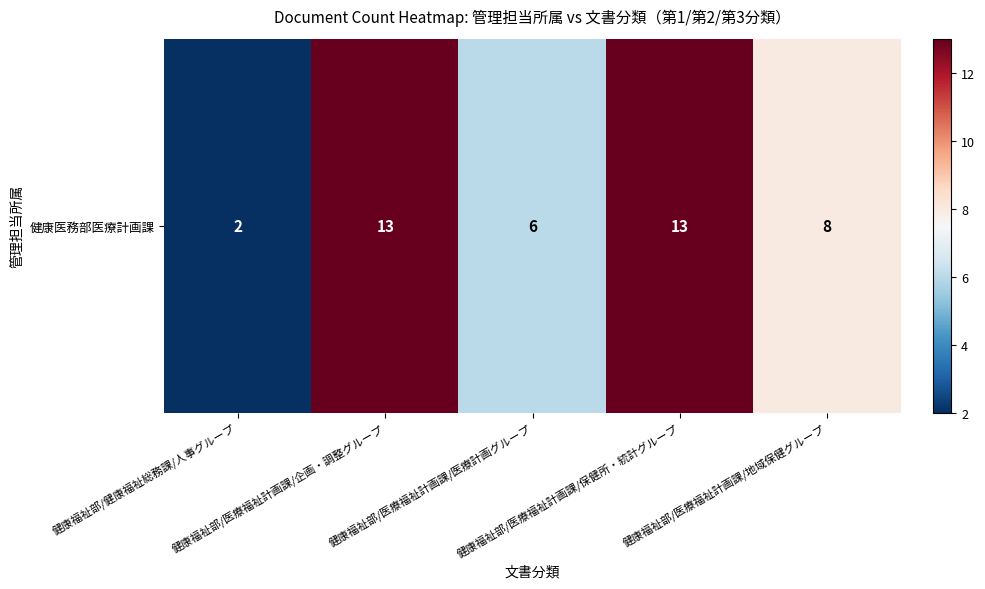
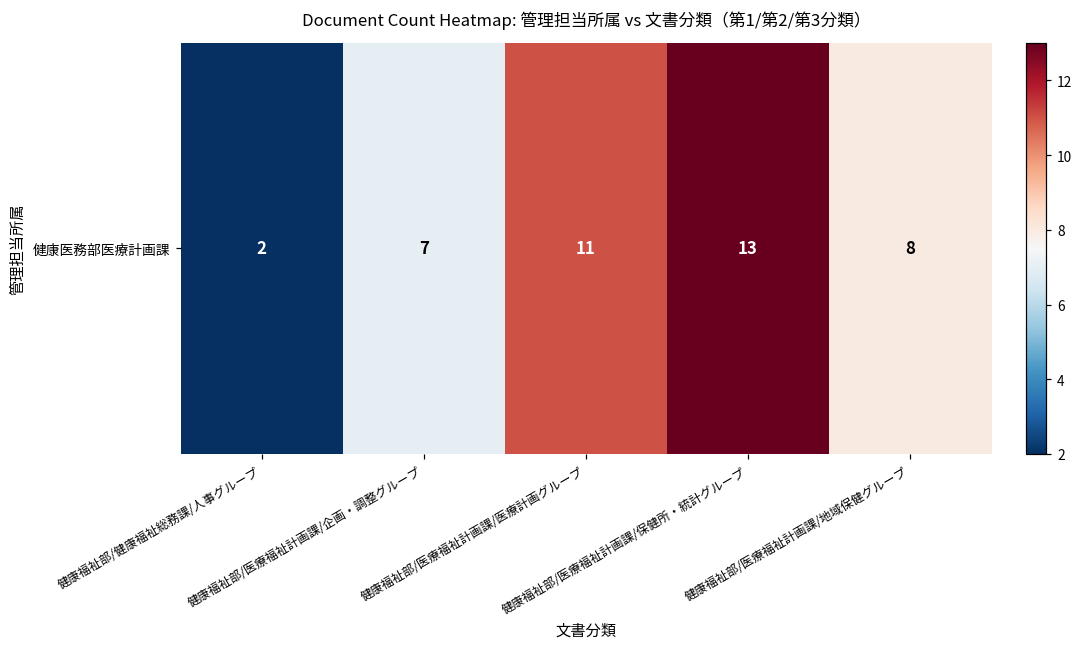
  {
    "健康医務部医療計画課": {
      "健康福祉部/健康福祉総務課/人事グループ": 2,
-     "健康福祉部/医療福祉計画課/企画・調整グループ": 13,
-     "健康福祉部/医療福祉計画課/医療計画グループ": 6,
+     "健康福祉部/医療福祉計画課/企画・調整グループ": 7,
+     "健康福祉部/医療福祉計画課/医療計画グループ": 11,
      "健康福祉部/医療福祉計画課/保健所・統計グループ": 13,
      "健康福祉部/医療福祉計画課/地域保健グループ": 8
    }
  }
